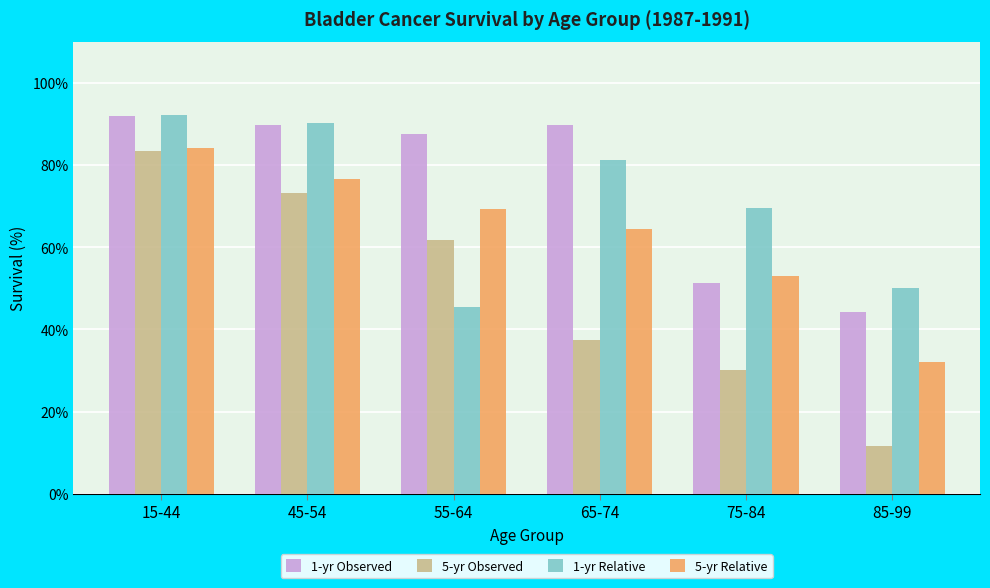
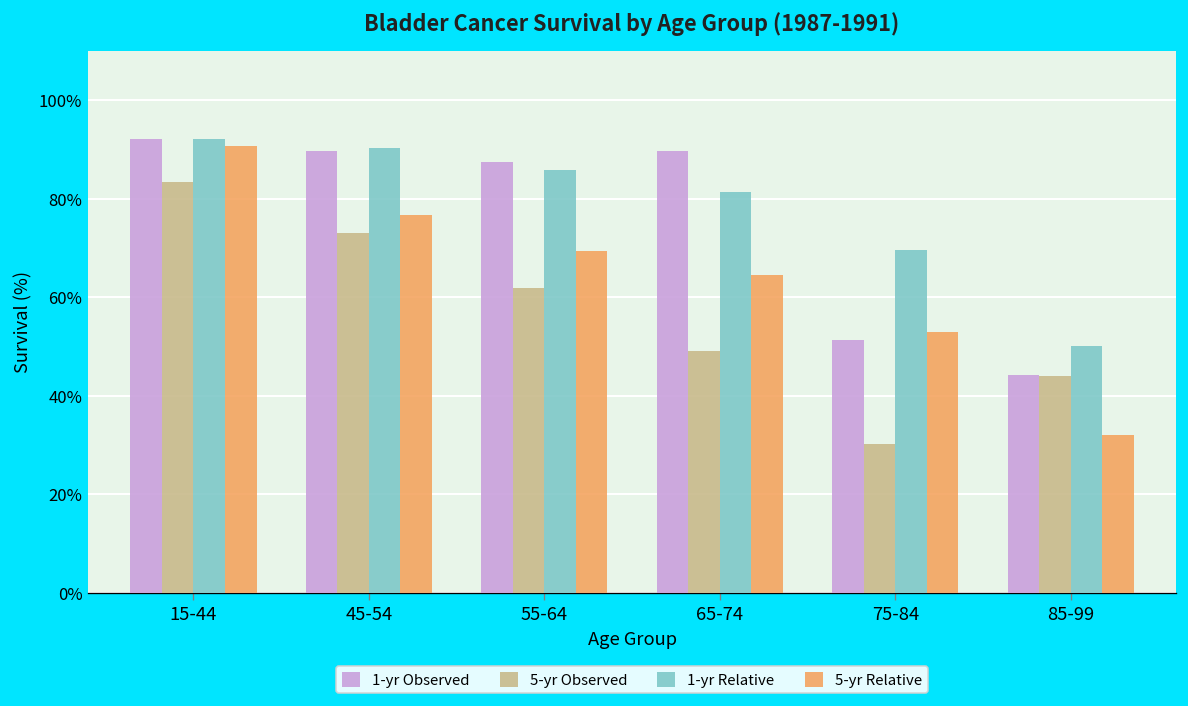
  {
    "1-yr Observed": {
      "15-44": "92%",
      "45-54": "90%",
      "55-64": "88%",
      "65-74": "90%",
      "75-84": "51%",
      "85-99": "44%"
    },
    "5-yr Observed": {
      "15-44": "83%",
      "45-54": "73%",
      "55-64": "62%",
-     "65-74": "38%",
+     "65-74": "49%",
      "75-84": "30%",
-     "85-99": "12%"
+     "85-99": "44%"
    },
    "1-yr Relative": {
      "15-44": "92%",
      "45-54": "90%",
-     "55-64": "45%",
+     "55-64": "86%",
      "65-74": "81%",
      "75-84": "70%",
      "85-99": "50%"
    },
    "5-yr Relative": {
-     "15-44": "84%",
+     "15-44": "91%",
      "45-54": "77%",
      "55-64": "69%",
      "65-74": "64%",
      "75-84": "53%",
      "85-99": "32%"
    }
  }
